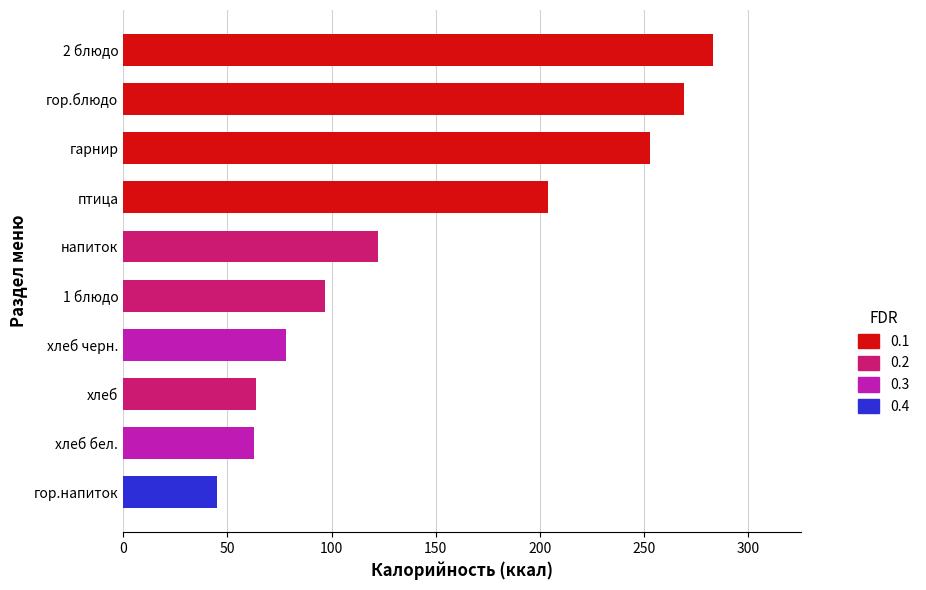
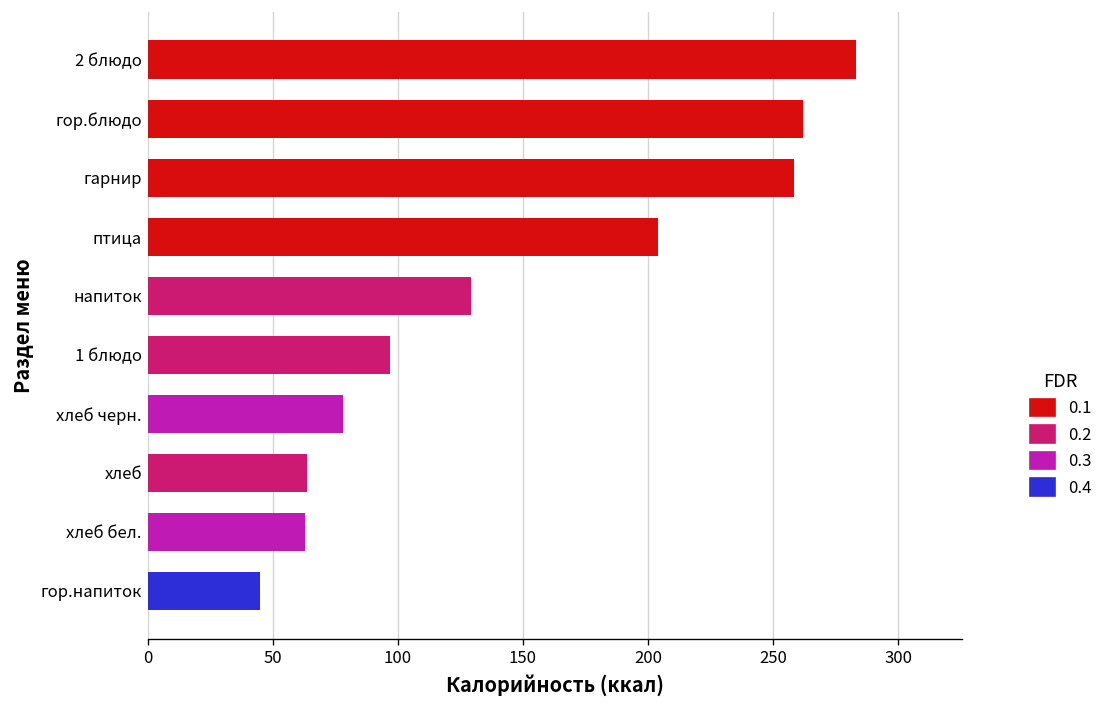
  {
    "2 блюдо": 283,
-   "гор.блюдо": 269,
-   "гарнир": 253,
+   "гор.блюдо": 262,
+   "гарнир": 258,
    "птица": 204,
-   "напиток": 122,
+   "напиток": 129,
    "1 блюдо": 97,
    "хлеб черн.": 78,
    "хлеб": 64,
    "хлеб бел.": 63,
    "гор.напиток": 45
  }
